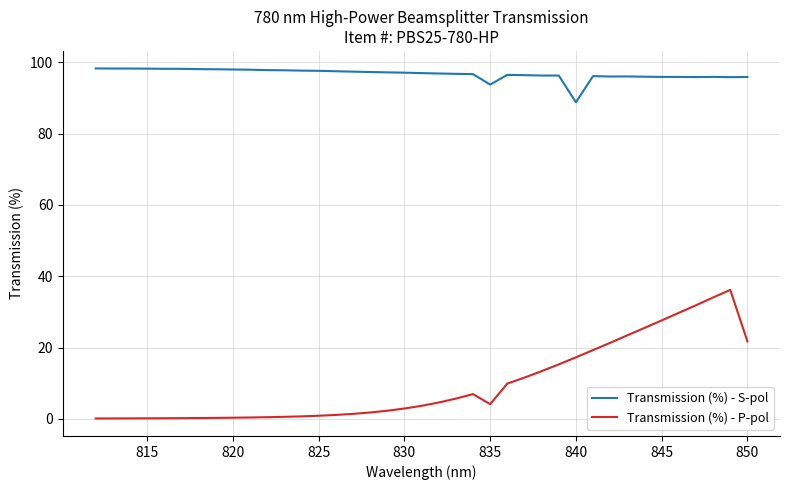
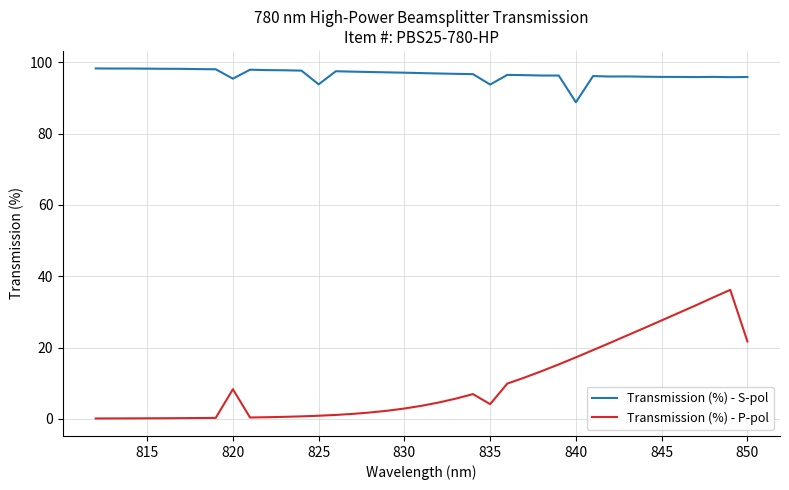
  {
    "Transmission (%) - S-pol": {
      "815": 98,
-     "820": 98,
-     "825": 98,
+     "820": 95,
+     "825": 94,
      "830": 97,
      "835": 94,
      "840": 89,
      "845": 96,
      "850": 96
    },
    "Transmission (%) - P-pol": {
      "815": 0,
-     "820": 0,
+     "820": 8,
      "825": 1,
      "830": 3,
      "835": 4,
      "840": 17,
      "845": 28,
      "850": 22
    }
  }
